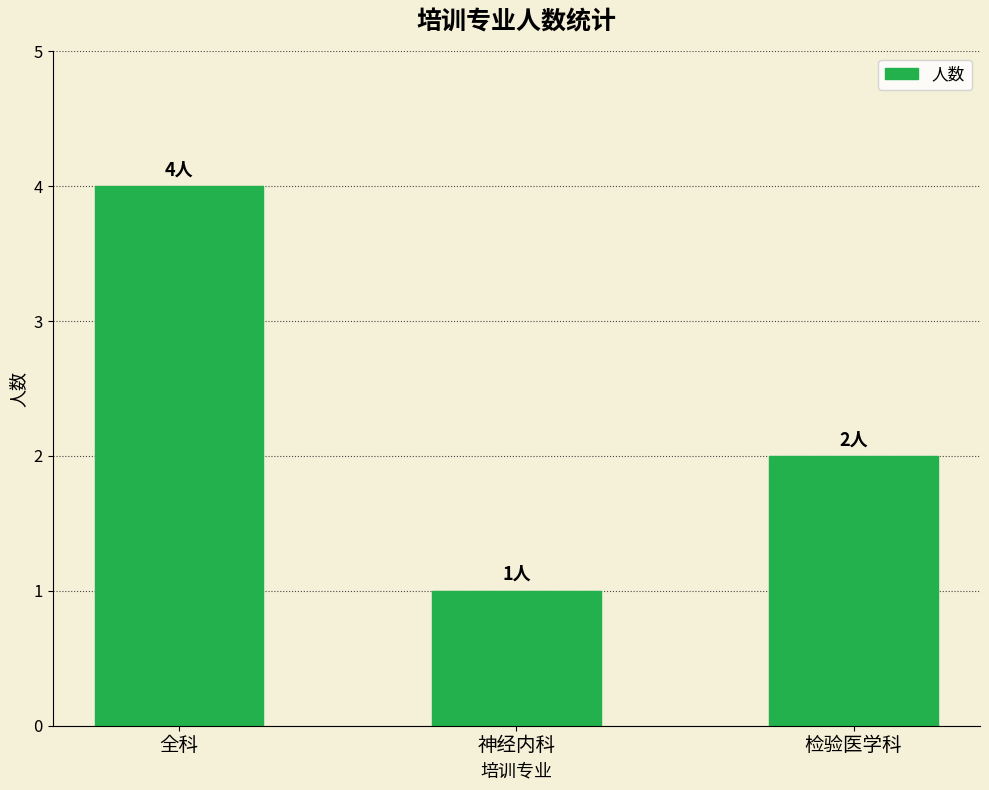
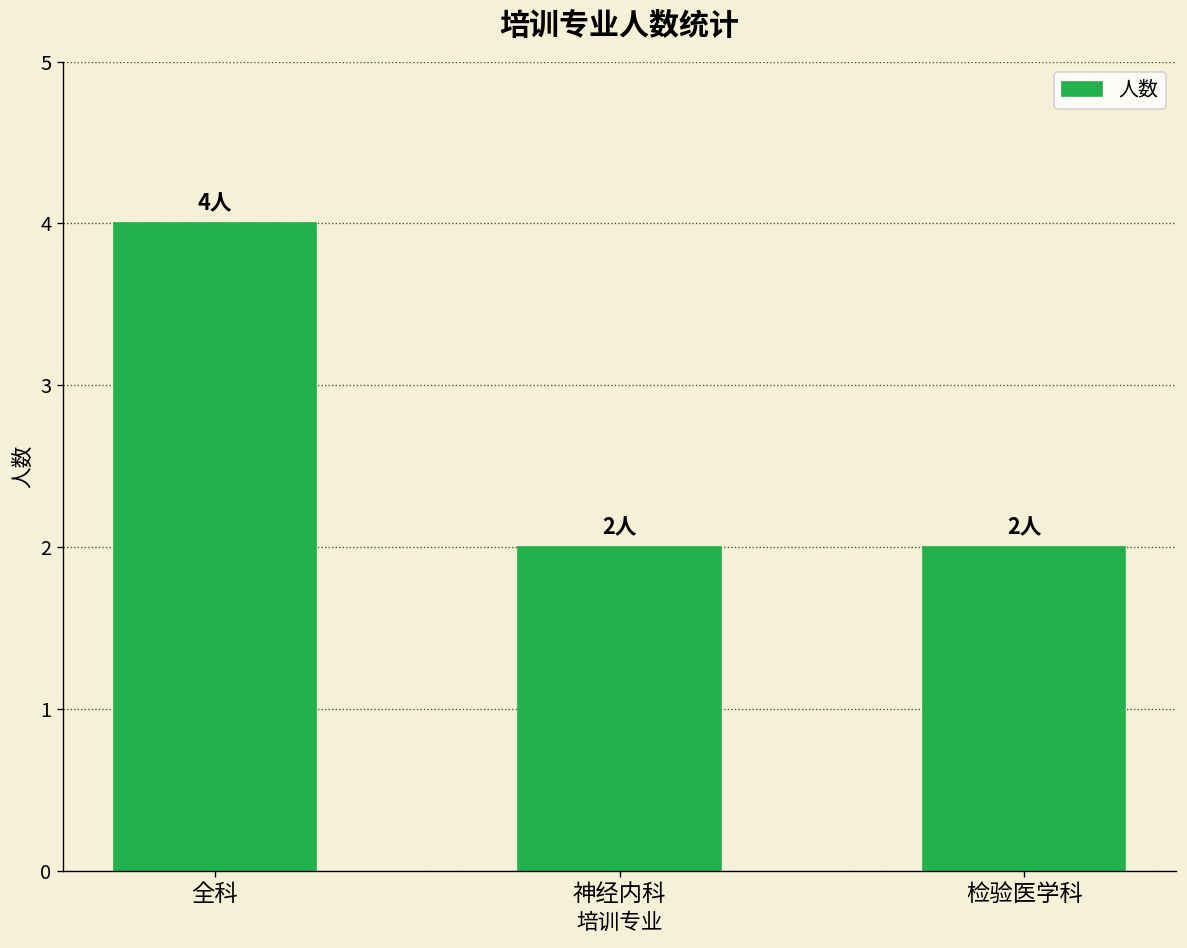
  {
    "全科": "4人",
-   "神经内科": "1人",
+   "神经内科": "2人",
    "检验医学科": "2人"
  }
